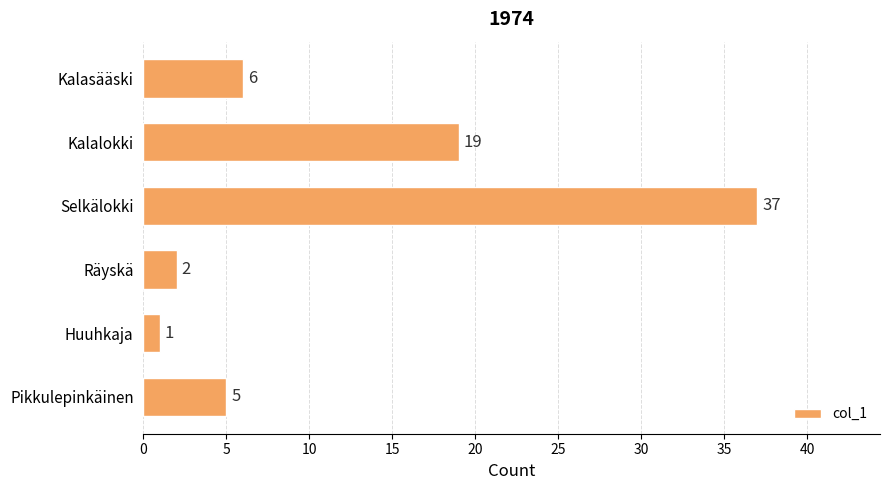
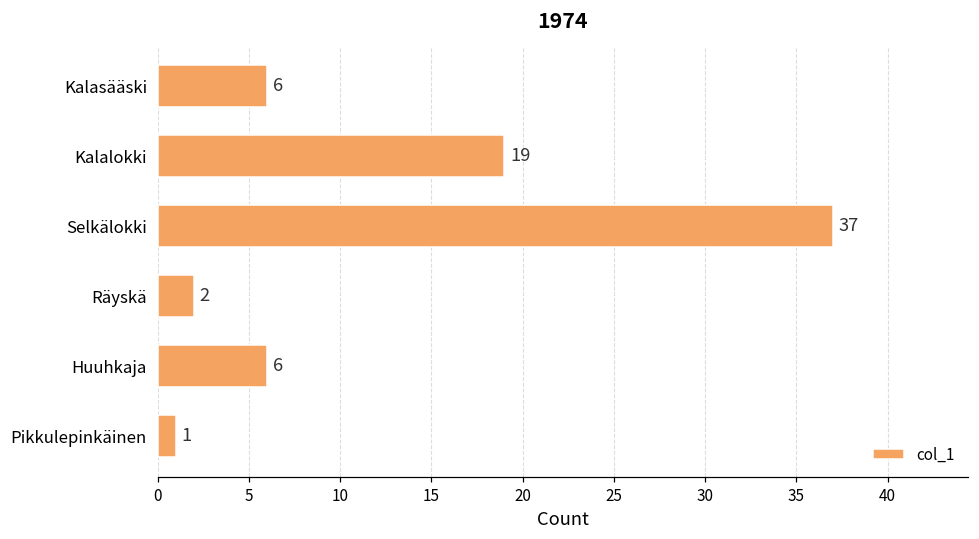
  {
    "Kalasääski": 6,
    "Kalalokki": 19,
    "Selkälokki": 37,
    "Räyskä": 2,
-   "Huuhkaja": 1,
-   "Pikkulepinkäinen": 5
+   "Huuhkaja": 6,
+   "Pikkulepinkäinen": 1
  }
